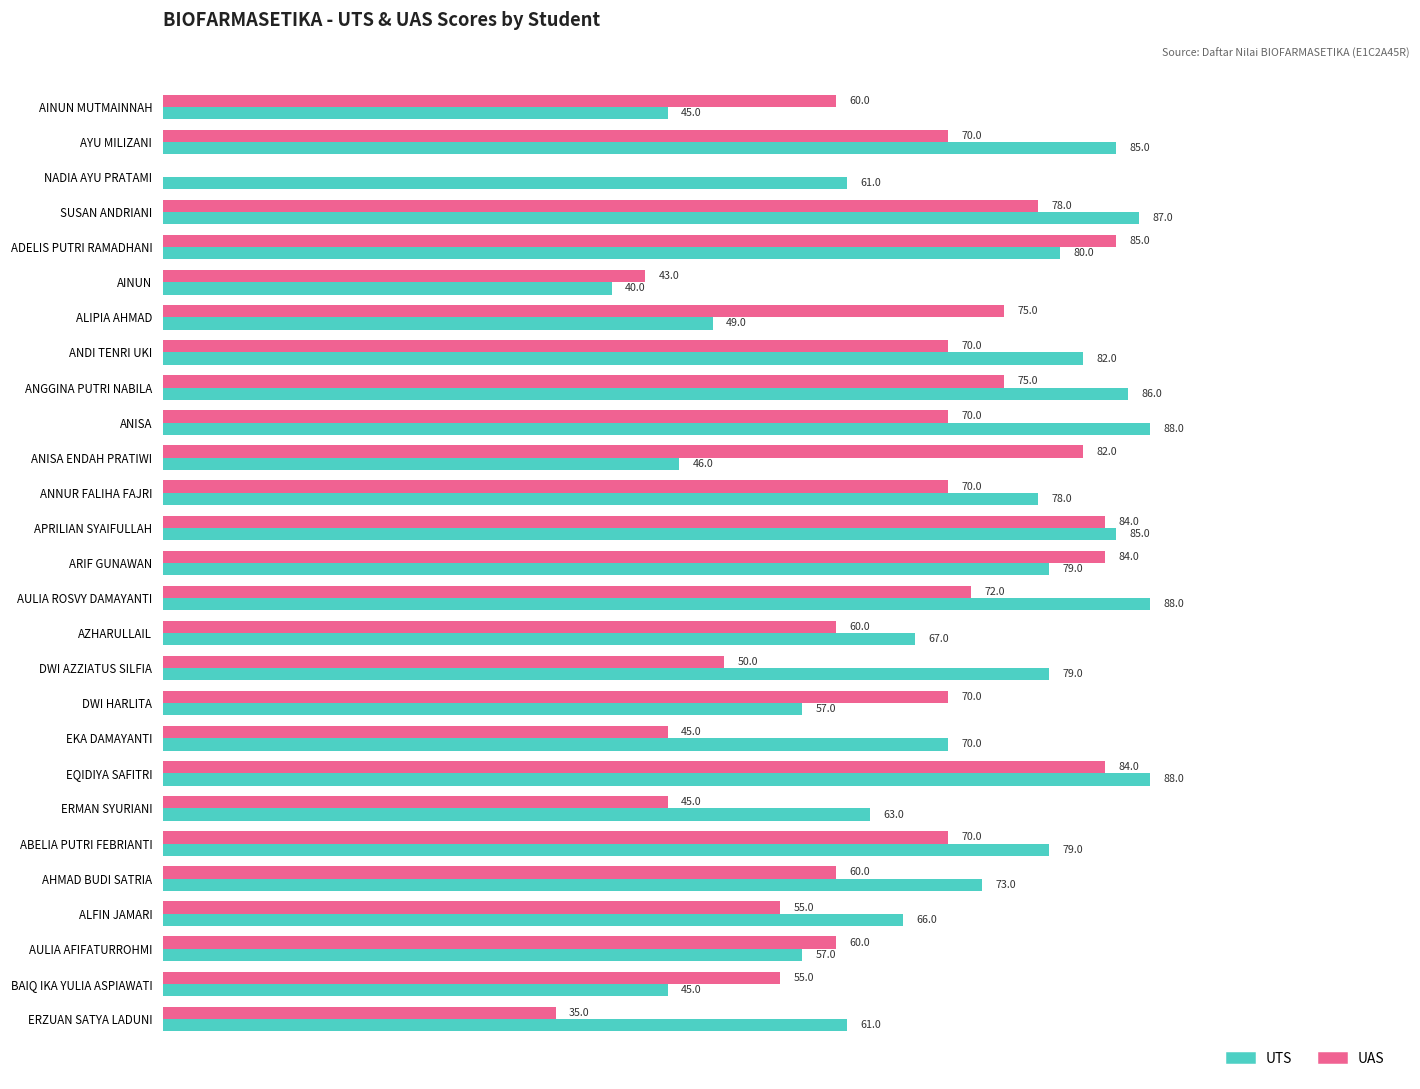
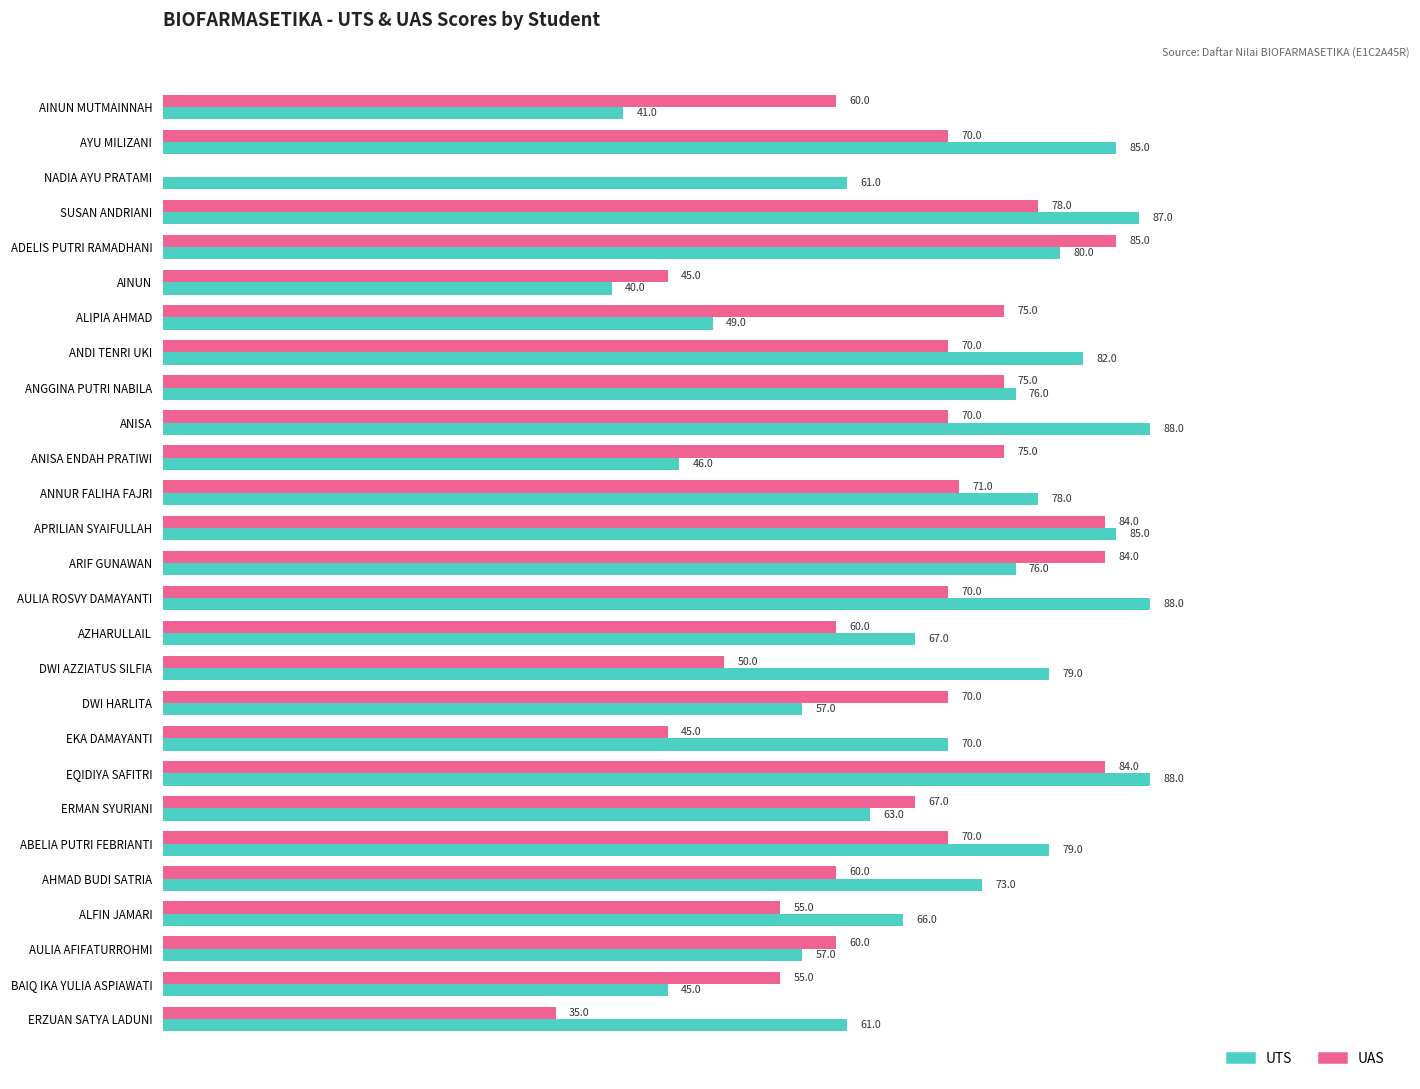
  {
    "UTS": {
-     "AINUN MUTMAINNAH": 45.0,
+     "AINUN MUTMAINNAH": 41.0,
      "AYU MILIZANI": 85.0,
      "NADIA AYU PRATAMI": 61.0,
      "SUSAN ANDRIANI": 87.0,
      "ADELIS PUTRI RAMADHANI": 80.0,
      "AINUN": 40.0,
      "ALIPIA AHMAD": 49.0,
      "ANDI TENRI UKI": 82.0,
-     "ANGGINA PUTRI NABILA": 86.0,
+     "ANGGINA PUTRI NABILA": 76.0,
      "ANISA": 88.0,
      "ANISA ENDAH PRATIWI": 46.0,
      "ANNUR FALIHA FAJRI": 78.0,
      "APRILIAN SYAIFULLAH": 85.0,
-     "ARIF GUNAWAN": 79.0,
+     "ARIF GUNAWAN": 76.0,
      "AULIA ROSVY DAMAYANTI": 88.0,
      "AZHARULLAIL": 67.0,
      "DWI AZZIATUS SILFIA": 79.0,
      "DWI HARLITA": 57.0,
      "EKA DAMAYANTI": 70.0,
      "EQIDIYA SAFITRI": 88.0,
      "ERMAN SYURIANI": 63.0,
      "ABELIA PUTRI FEBRIANTI": 79.0,
      "AHMAD BUDI SATRIA": 73.0,
      "ALFIN JAMARI": 66.0,
      "AULIA AFIFATURROHMI": 57.0,
      "BAIQ IKA YULIA ASPIAWATI": 45.0,
      "ERZUAN SATYA LADUNI": 61.0
    },
    "UAS": {
      "AINUN MUTMAINNAH": 60.0,
      "AYU MILIZANI": 70.0,
      "SUSAN ANDRIANI": 78.0,
      "ADELIS PUTRI RAMADHANI": 85.0,
-     "AINUN": 43.0,
+     "AINUN": 45.0,
      "ALIPIA AHMAD": 75.0,
      "ANDI TENRI UKI": 70.0,
      "ANGGINA PUTRI NABILA": 75.0,
      "ANISA": 70.0,
-     "ANISA ENDAH PRATIWI": 82.0,
-     "ANNUR FALIHA FAJRI": 70.0,
+     "ANISA ENDAH PRATIWI": 75.0,
+     "ANNUR FALIHA FAJRI": 71.0,
      "APRILIAN SYAIFULLAH": 84.0,
      "ARIF GUNAWAN": 84.0,
-     "AULIA ROSVY DAMAYANTI": 72.0,
+     "AULIA ROSVY DAMAYANTI": 70.0,
      "AZHARULLAIL": 60.0,
      "DWI AZZIATUS SILFIA": 50.0,
      "DWI HARLITA": 70.0,
      "EKA DAMAYANTI": 45.0,
      "EQIDIYA SAFITRI": 84.0,
-     "ERMAN SYURIANI": 45.0,
+     "ERMAN SYURIANI": 67.0,
      "ABELIA PUTRI FEBRIANTI": 70.0,
      "AHMAD BUDI SATRIA": 60.0,
      "ALFIN JAMARI": 55.0,
      "AULIA AFIFATURROHMI": 60.0,
      "BAIQ IKA YULIA ASPIAWATI": 55.0,
      "ERZUAN SATYA LADUNI": 35.0
    }
  }
